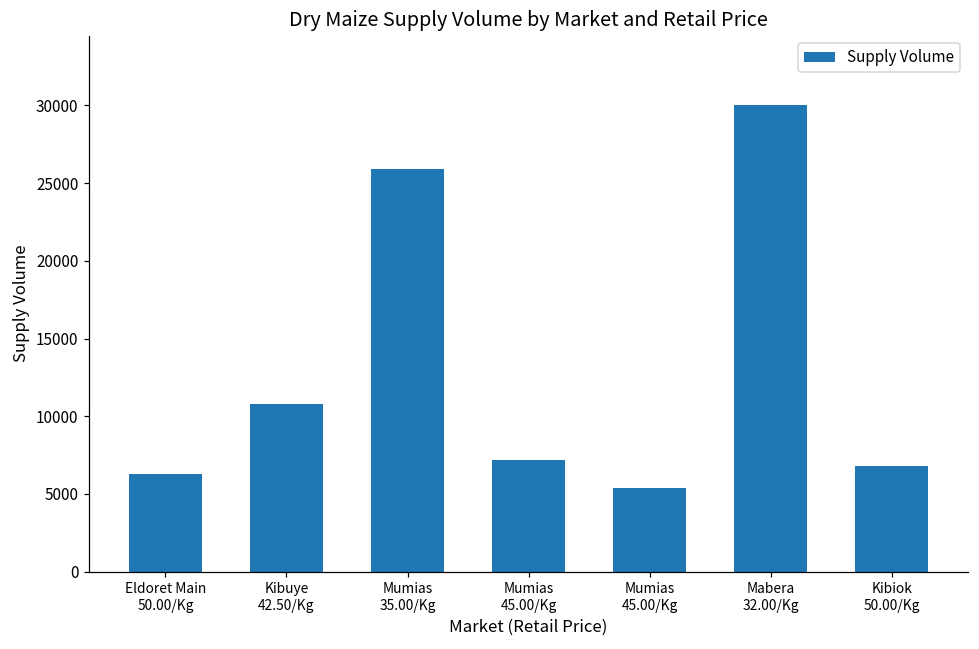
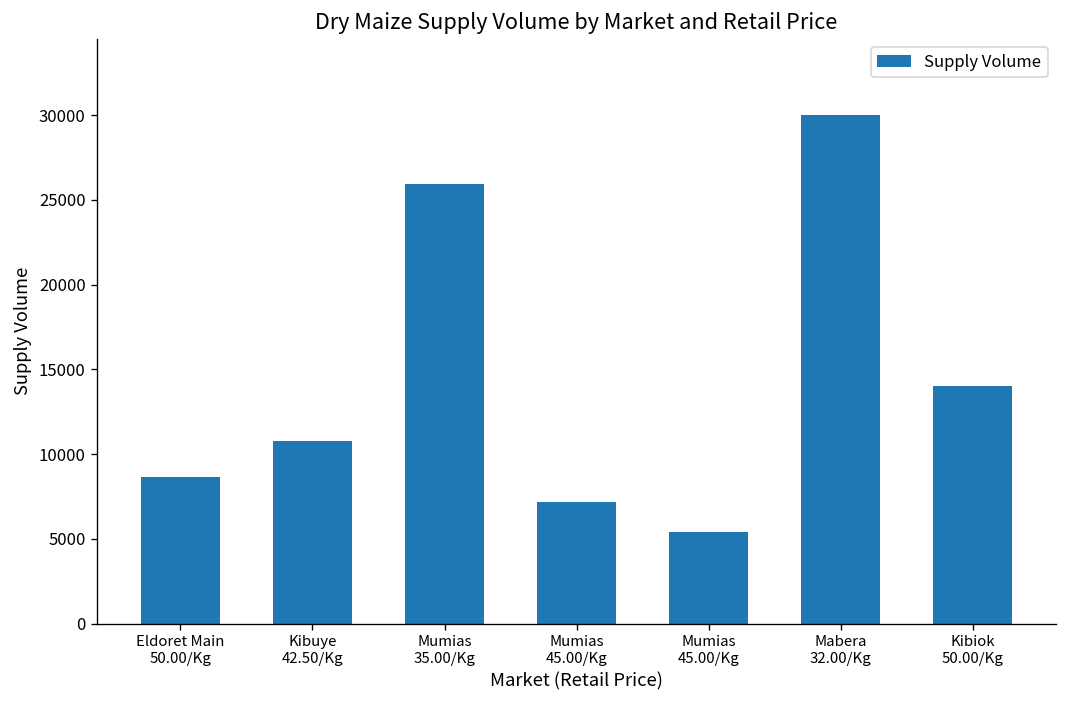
  {
-   "Eldoret Main 50.00/Kg": 6300,
+   "Eldoret Main 50.00/Kg": 8700,
    "Kibuye 42.50/Kg": 10800,
    "Mumias 35.00/Kg": 25900,
    "Mabera 32.00/Kg": 30000,
-   "Kibiok 50.00/Kg": 6800
+   "Kibiok 50.00/Kg": 14000
  }
